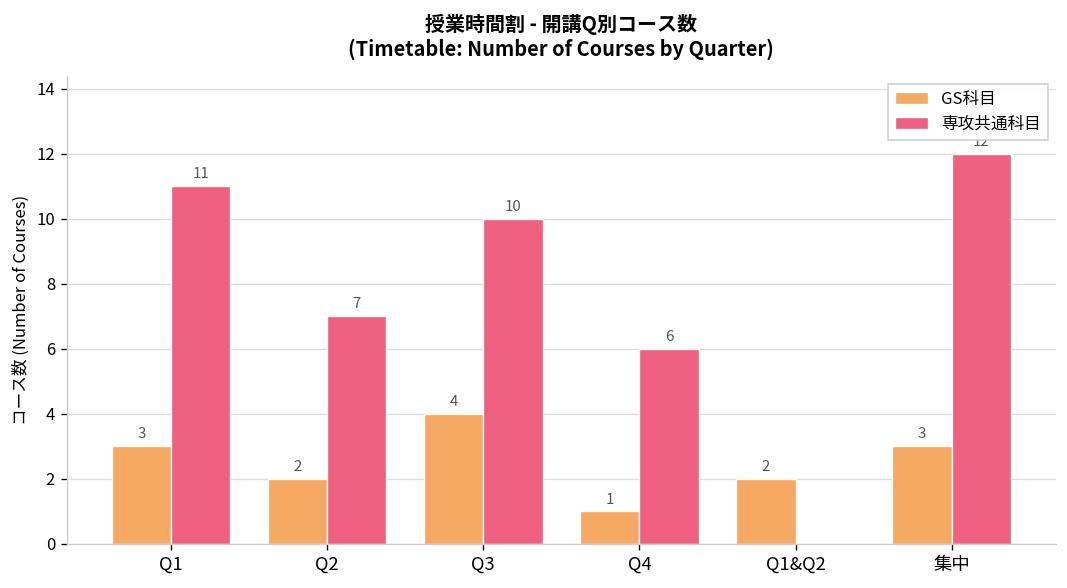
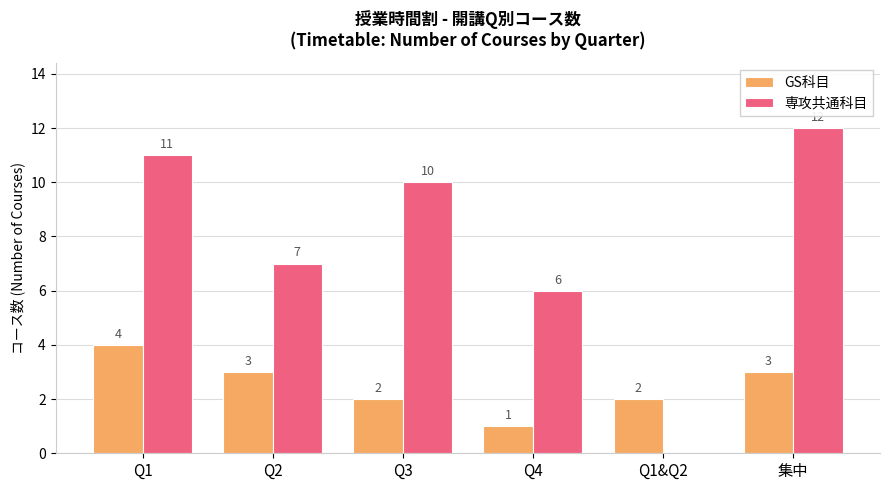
  {
    "GS科目": {
-     "Q1": 3,
-     "Q2": 2,
-     "Q3": 4,
+     "Q1": 4,
+     "Q2": 3,
+     "Q3": 2,
      "Q4": 1,
      "Q1&Q2": 2,
      "集中": 3
    },
    "専攻共通科目": {
      "Q1": 11,
      "Q2": 7,
      "Q3": 10,
      "Q4": 6
    }
  }
